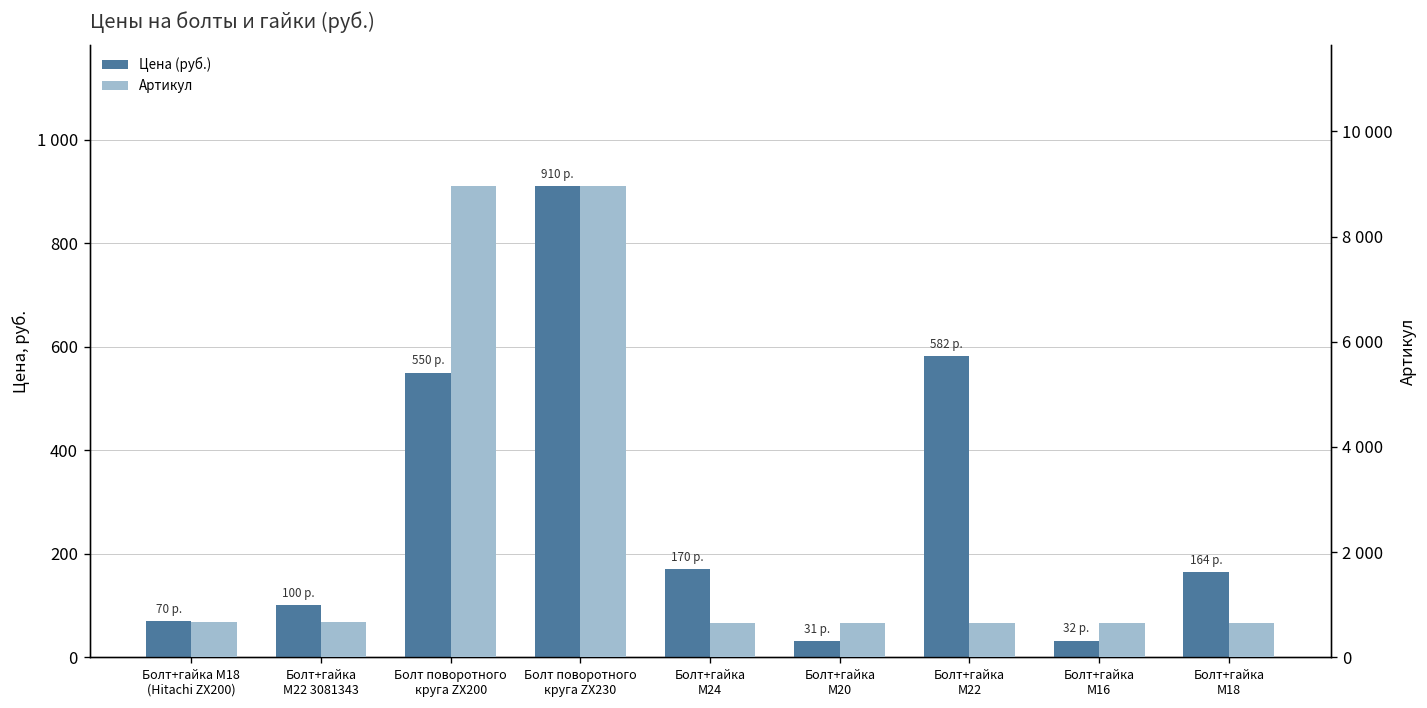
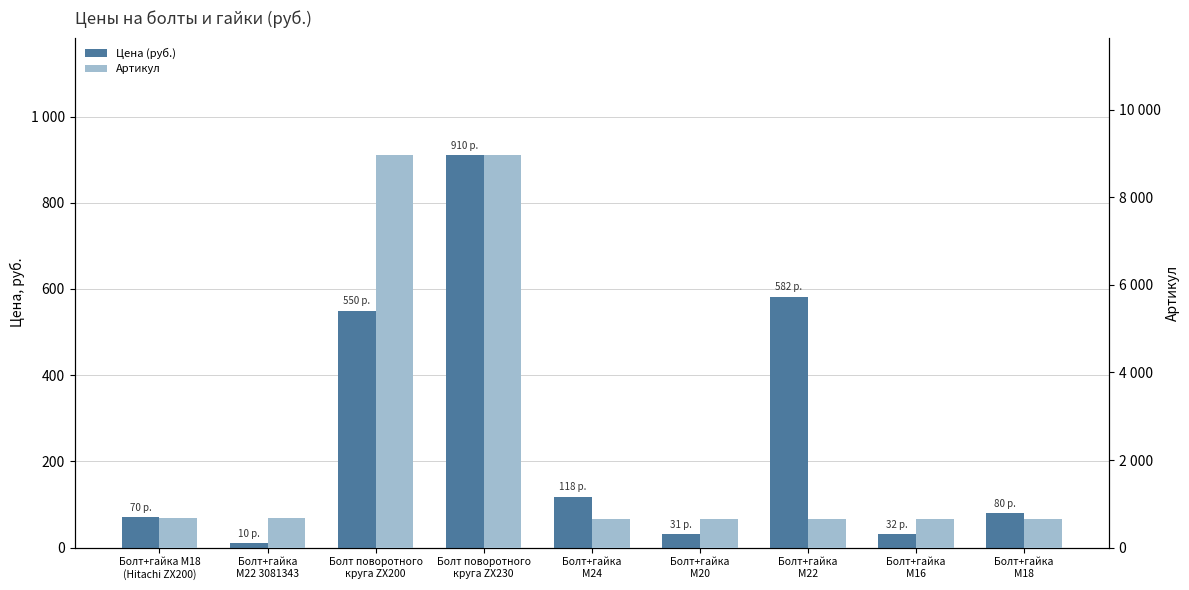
  {
    "Цена (руб.)": {
      "Болт+гайка М18 (Hitachi ZX200)": 70,
-     "Болт+гайка M22 3081343": 100,
+     "Болт+гайка M22 3081343": 10,
      "Болт поворотного круга ZX200": 550,
      "Болт поворотного круга ZX230": 910,
-     "Болт+гайка M24": 170,
+     "Болт+гайка M24": 118,
      "Болт+гайка M20": 31,
      "Болт+гайка M22": 582,
      "Болт+гайка M16": 32,
-     "Болт+гайка M18": 164
+     "Болт+гайка M18": 80
    }
  }
